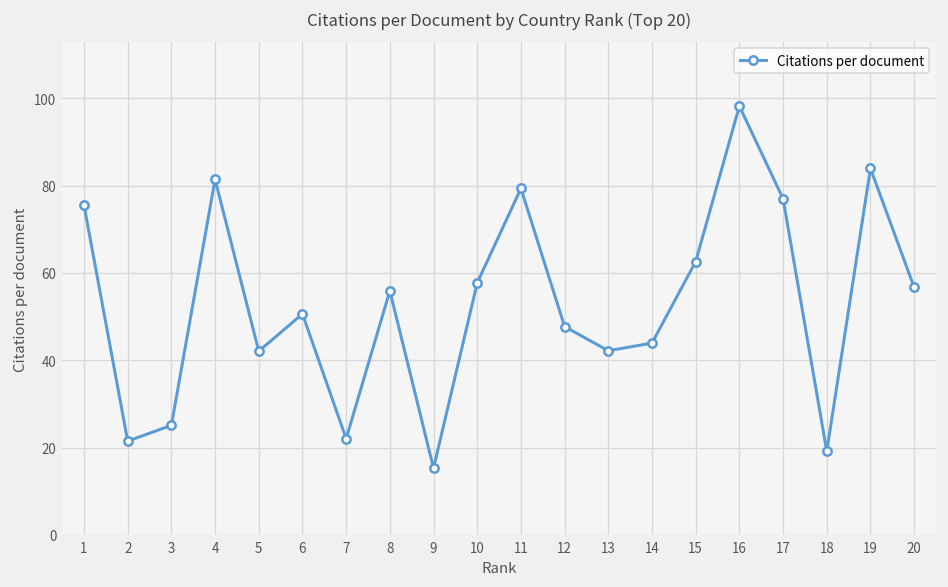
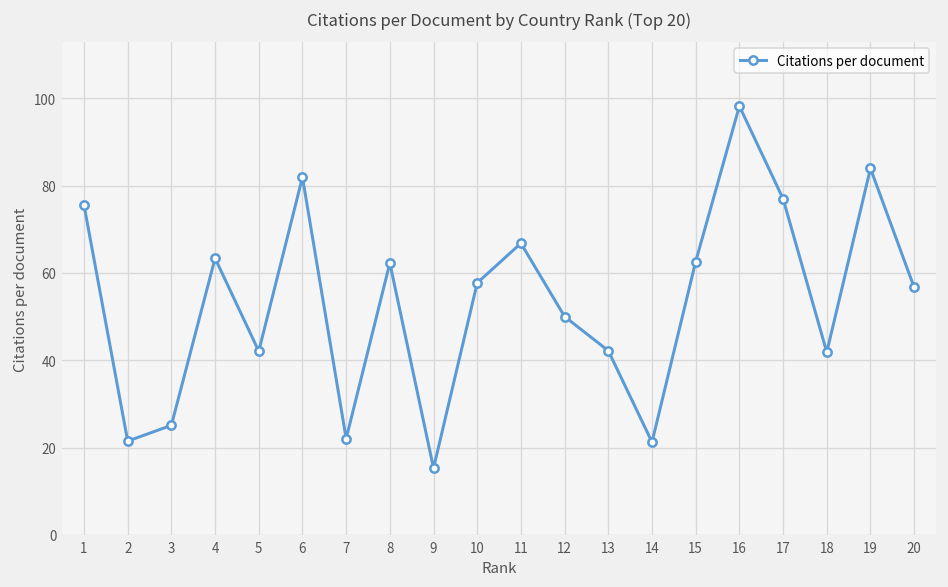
  {
    "1": 76,
    "2": 21,
    "3": 25,
-   "4": 81,
+   "4": 63,
    "5": 42,
-   "6": 51,
+   "6": 82,
    "7": 22,
-   "8": 56,
+   "8": 62,
    "9": 15,
    "10": 58,
-   "11": 79,
-   "12": 48,
+   "11": 67,
+   "12": 50,
    "13": 42,
-   "14": 44,
+   "14": 21,
    "15": 63,
    "16": 98,
    "17": 77,
-   "18": 19,
+   "18": 42,
    "19": 84,
    "20": 57
  }
